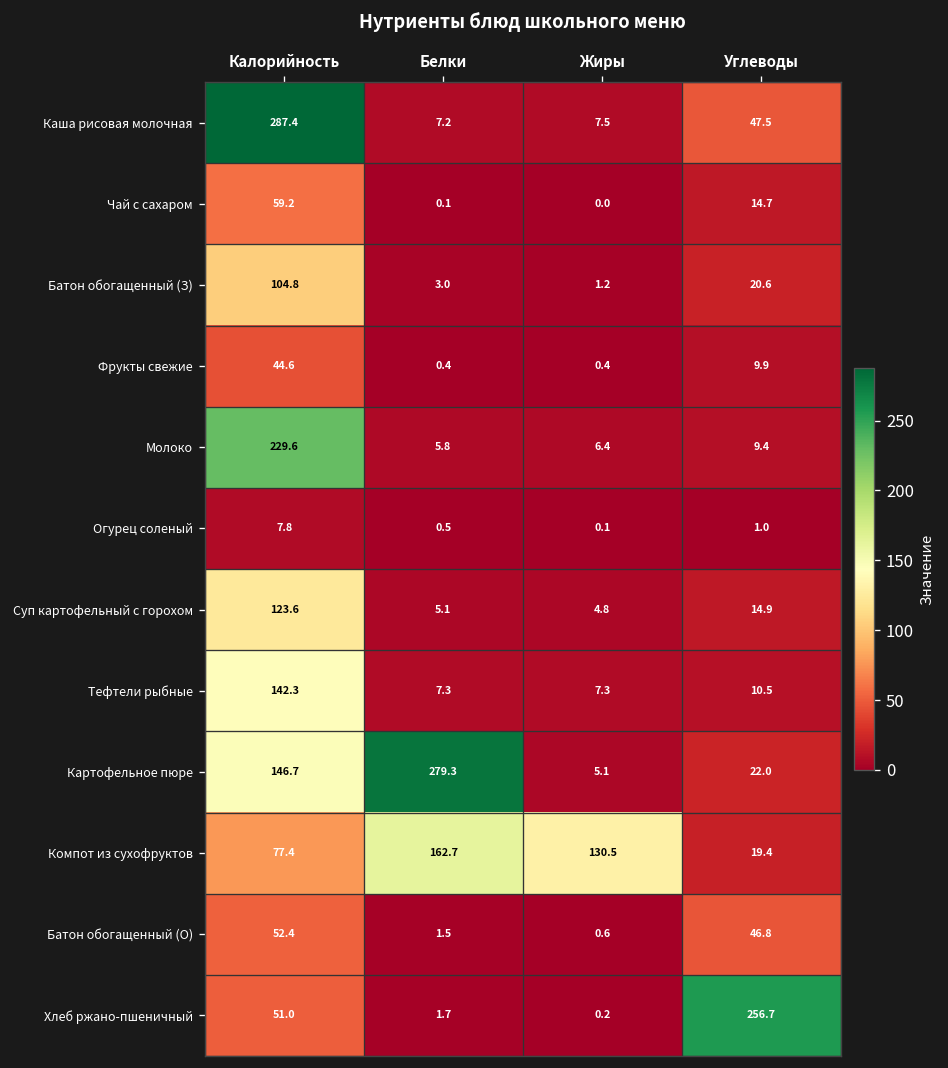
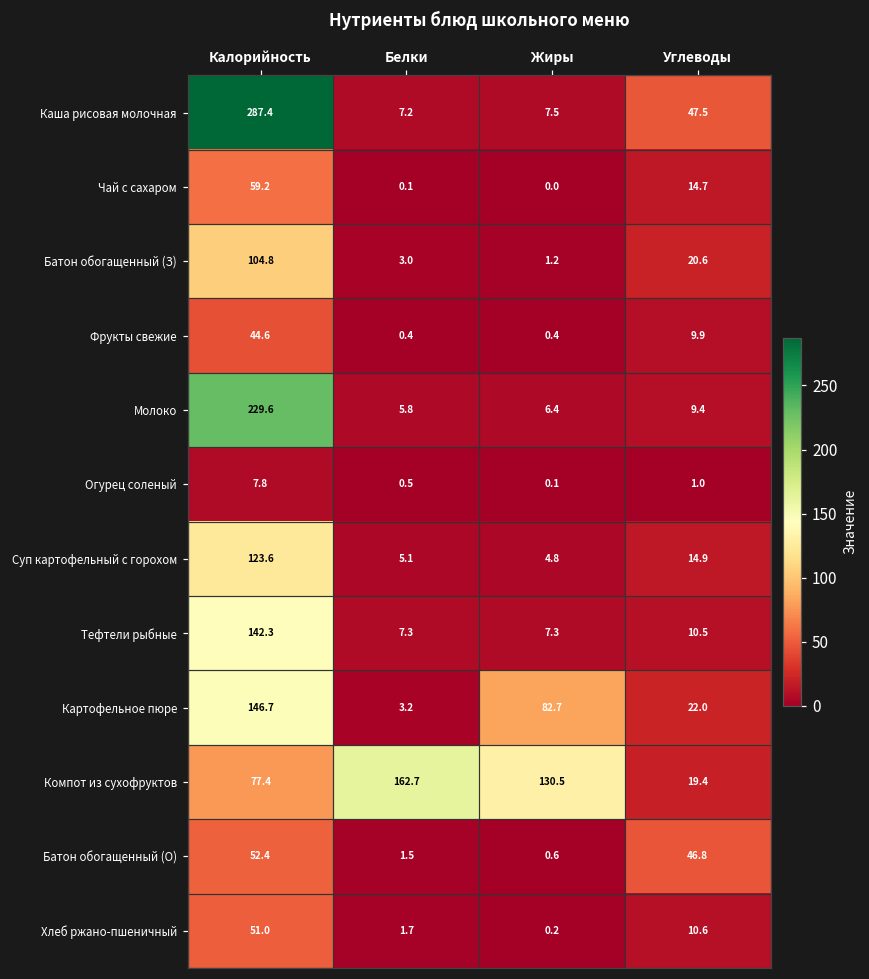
  {
    "Каша рисовая молочная": {
      "Калорийность": 287.4,
      "Белки": 7.2,
      "Жиры": 7.5,
      "Углеводы": 47.5
    },
    "Чай с сахаром": {
      "Калорийность": 59.2,
      "Белки": 0.1,
      "Жиры": 0.0,
      "Углеводы": 14.7
    },
    "Батон обогащенный (З)": {
      "Калорийность": 104.8,
      "Белки": 3.0,
      "Жиры": 1.2,
      "Углеводы": 20.6
    },
    "Фрукты свежие": {
      "Калорийность": 44.6,
      "Белки": 0.4,
      "Жиры": 0.4,
      "Углеводы": 9.9
    },
    "Молоко": {
      "Калорийность": 229.6,
      "Белки": 5.8,
      "Жиры": 6.4,
      "Углеводы": 9.4
    },
    "Огурец соленый": {
      "Калорийность": 7.8,
      "Белки": 0.5,
      "Жиры": 0.1,
      "Углеводы": 1.0
    },
    "Суп картофельный с горохом": {
      "Калорийность": 123.6,
      "Белки": 5.1,
      "Жиры": 4.8,
      "Углеводы": 14.9
    },
    "Тефтели рыбные": {
      "Калорийность": 142.3,
      "Белки": 7.3,
      "Жиры": 7.3,
      "Углеводы": 10.5
    },
    "Картофельное пюре": {
      "Калорийность": 146.7,
-     "Белки": 279.3,
-     "Жиры": 5.1,
+     "Белки": 3.2,
+     "Жиры": 82.7,
      "Углеводы": 22.0
    },
    "Компот из сухофруктов": {
      "Калорийность": 77.4,
      "Белки": 162.7,
      "Жиры": 130.5,
      "Углеводы": 19.4
    },
    "Батон обогащенный (О)": {
      "Калорийность": 52.4,
      "Белки": 1.5,
      "Жиры": 0.6,
      "Углеводы": 46.8
    },
    "Хлеб ржано-пшеничный": {
      "Калорийность": 51.0,
      "Белки": 1.7,
      "Жиры": 0.2,
-     "Углеводы": 256.7
+     "Углеводы": 10.6
    }
  }
